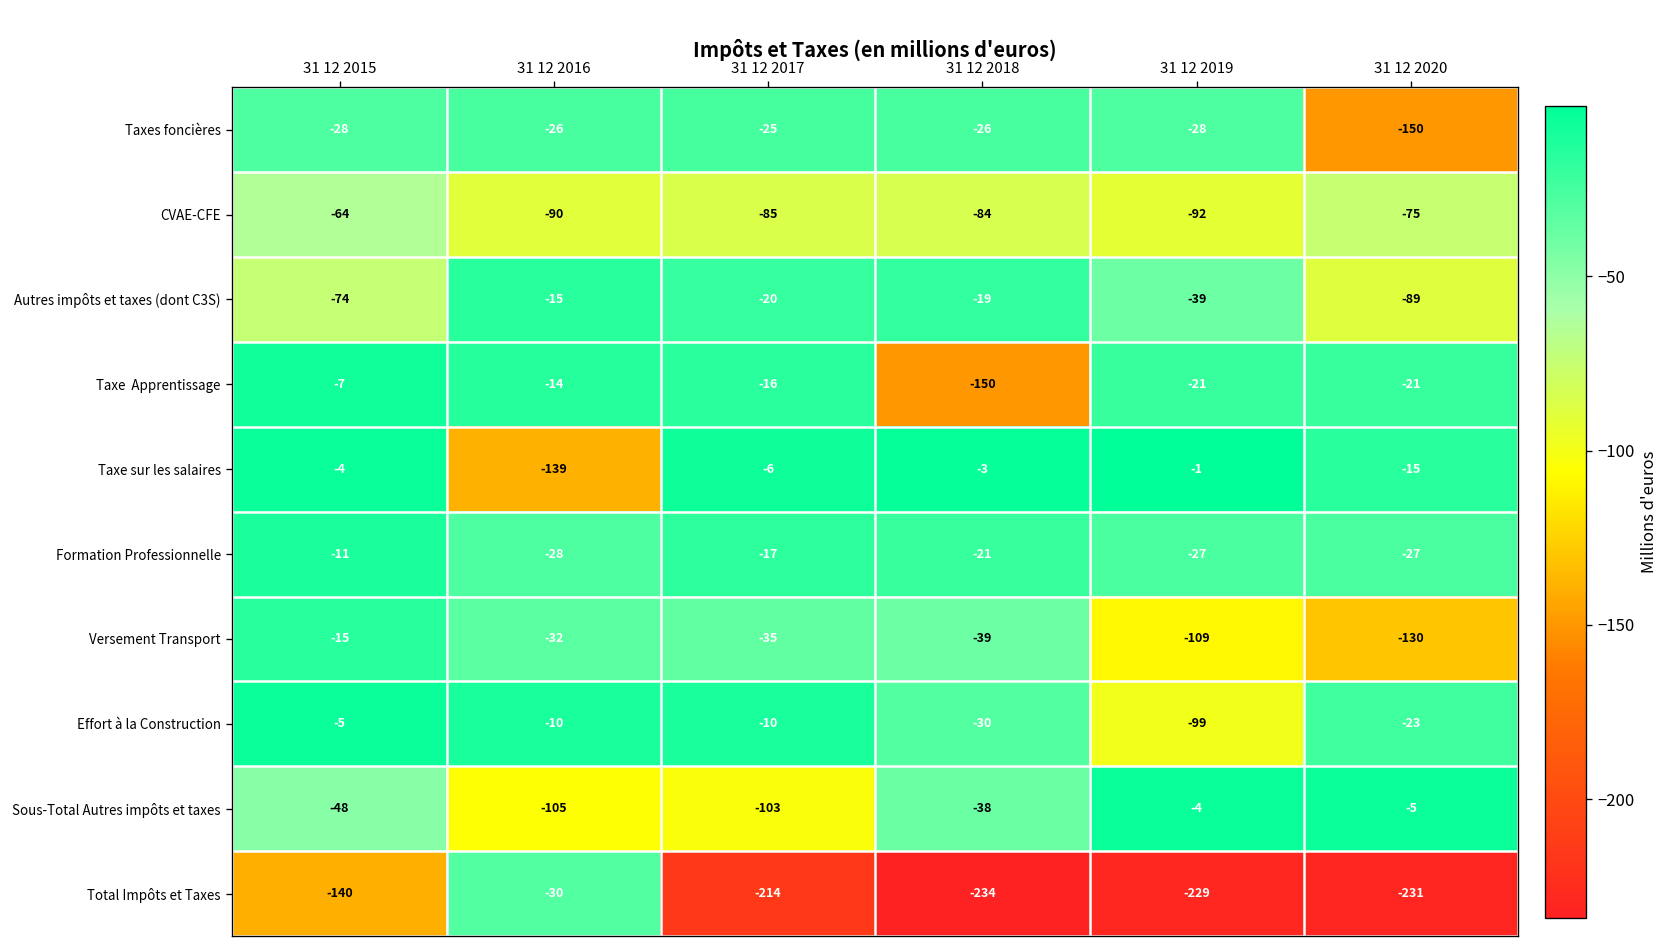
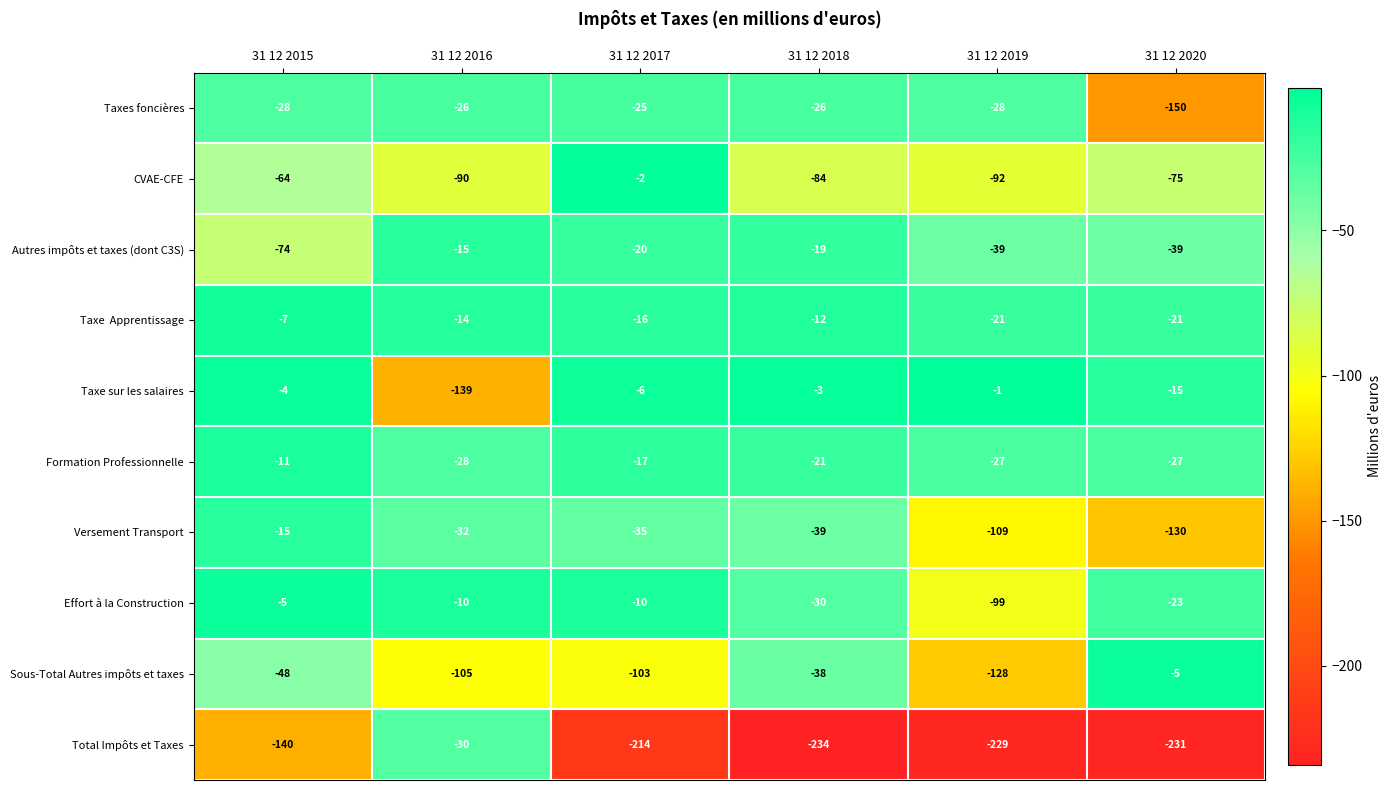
  {
    "Taxes foncières": {
      "31 12 2015": -28,
      "31 12 2016": -26,
      "31 12 2017": -25,
      "31 12 2018": -26,
      "31 12 2019": -28,
      "31 12 2020": -150
    },
    "CVAE-CFE": {
      "31 12 2015": -64,
      "31 12 2016": -90,
-     "31 12 2017": -85,
+     "31 12 2017": -2,
      "31 12 2018": -84,
      "31 12 2019": -92,
      "31 12 2020": -75
    },
    "Autres impôts et taxes (dont C3S)": {
      "31 12 2015": -74,
      "31 12 2016": -15,
      "31 12 2017": -20,
      "31 12 2018": -19,
      "31 12 2019": -39,
-     "31 12 2020": -89
+     "31 12 2020": -39
    },
    "Taxe Apprentissage": {
      "31 12 2015": -7,
      "31 12 2016": -14,
      "31 12 2017": -16,
-     "31 12 2018": -150,
+     "31 12 2018": -12,
      "31 12 2019": -21,
      "31 12 2020": -21
    },
    "Taxe sur les salaires": {
      "31 12 2015": -4,
      "31 12 2016": -139,
      "31 12 2017": -6,
      "31 12 2018": -3,
      "31 12 2019": -1,
      "31 12 2020": -15
    },
    "Formation Professionnelle": {
      "31 12 2015": -11,
      "31 12 2016": -28,
      "31 12 2017": -17,
      "31 12 2018": -21,
      "31 12 2019": -27,
      "31 12 2020": -27
    },
    "Versement Transport": {
      "31 12 2015": -15,
      "31 12 2016": -32,
      "31 12 2017": -35,
      "31 12 2018": -39,
      "31 12 2019": -109,
      "31 12 2020": -130
    },
    "Effort à la Construction": {
      "31 12 2015": -5,
      "31 12 2016": -10,
      "31 12 2017": -10,
      "31 12 2018": -30,
      "31 12 2019": -99,
      "31 12 2020": -23
    },
    "Sous-Total Autres impôts et taxes": {
      "31 12 2015": -48,
      "31 12 2016": -105,
      "31 12 2017": -103,
      "31 12 2018": -38,
-     "31 12 2019": -4,
+     "31 12 2019": -128,
      "31 12 2020": -5
    },
    "Total Impôts et Taxes": {
      "31 12 2015": -140,
      "31 12 2016": -30,
      "31 12 2017": -214,
      "31 12 2018": -234,
      "31 12 2019": -229,
      "31 12 2020": -231
    }
  }
